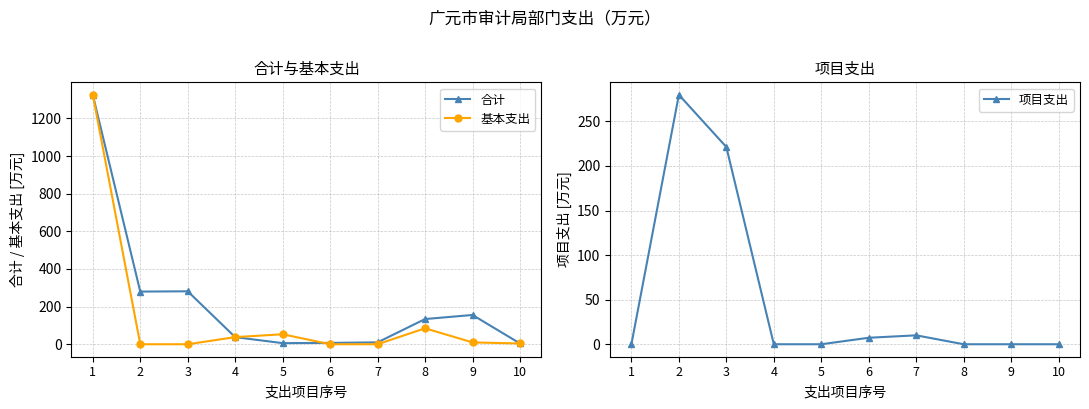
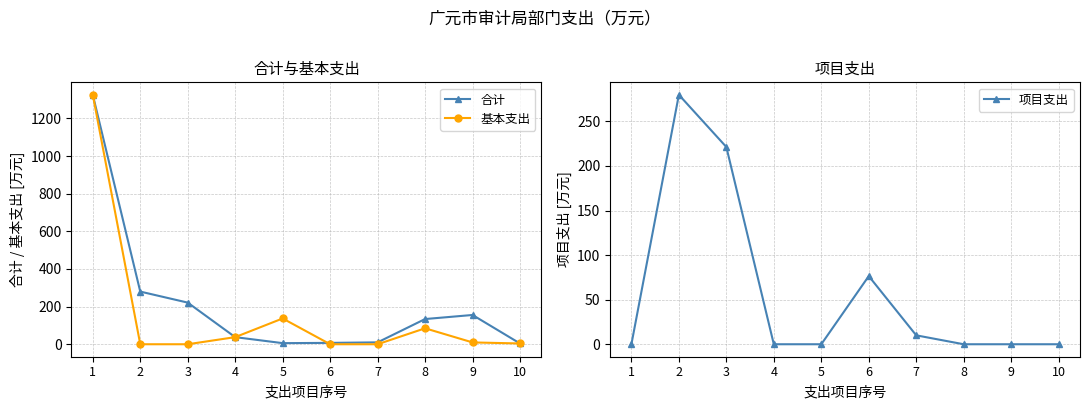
  {
    "合计与基本支出": {
      "合计": {
        "2": 280,
-       "3": 280,
+       "3": 220,
        "5": 10,
        "8": 130,
        "9": 160
      },
      "基本支出": {
        "2": 0,
        "3": 0,
-       "5": 50,
+       "5": 140,
        "8": 80,
        "9": 10
      }
    },
    "项目支出": {
      "1": 0,
      "2": 280,
      "3": 220,
      "4": 0,
      "5": 0,
-     "6": 10,
+     "6": 80,
      "7": 10,
      "8": 0,
      "9": 0,
      "10": 0
    }
  }
